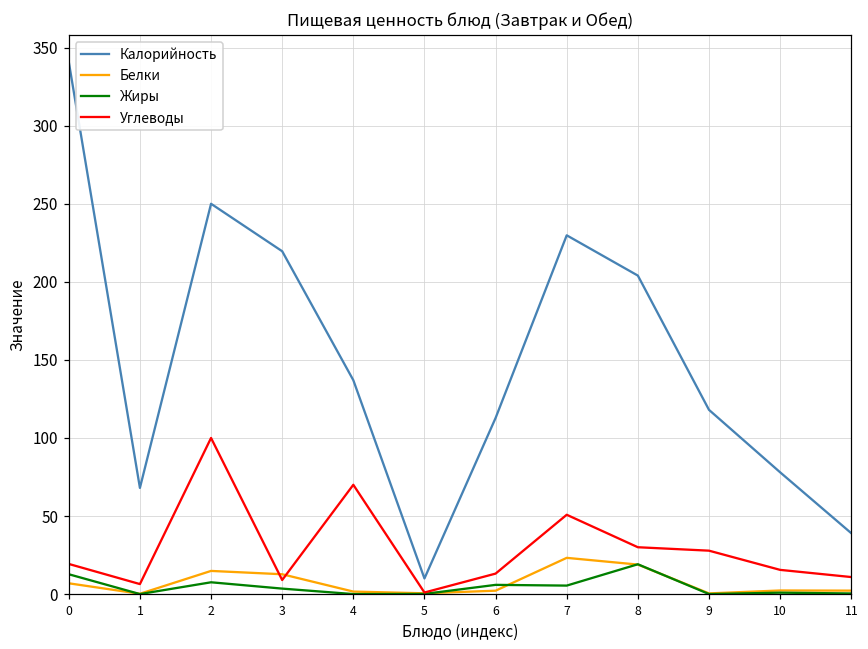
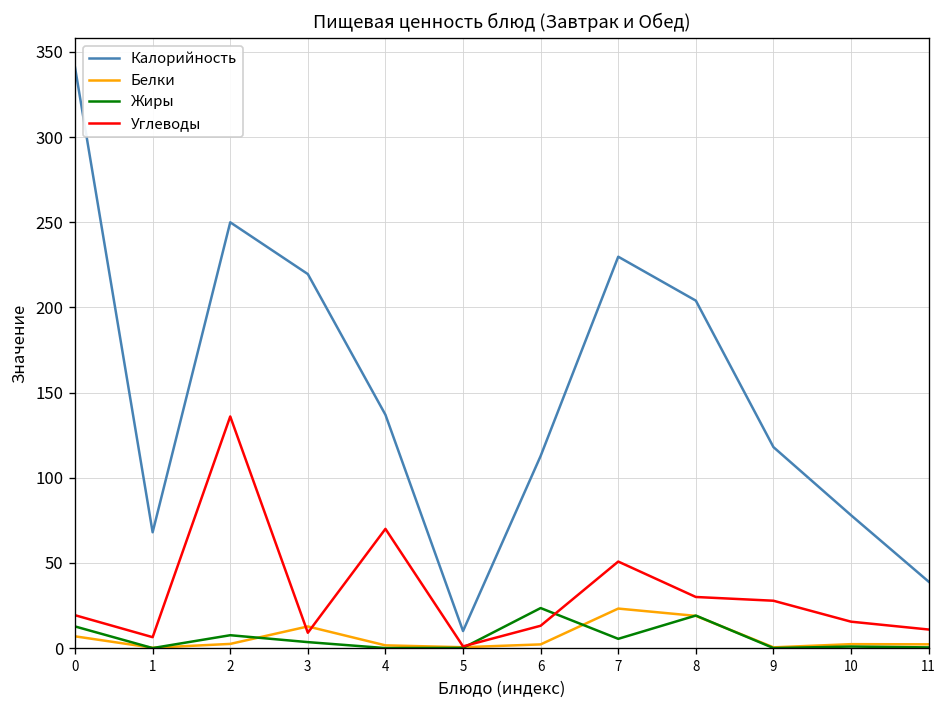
  {
    "Калорийность": {
      "0": 341,
      "1": 68,
      "2": 250,
      "3": 220,
      "4": 137,
      "5": 10,
      "6": 113,
      "7": 230,
      "8": 204,
      "9": 118,
      "10": 78,
      "11": 39
    },
    "Белки": {
      "0": 7,
-     "2": 15,
+     "2": 2,
      "3": 13,
      "6": 2,
      "7": 23,
      "11": 2
    },
    "Жиры": {
      "0": 13,
      "2": 8,
      "3": 4,
-     "6": 6,
+     "6": 24,
      "7": 5,
      "11": 0
    },
    "Углеводы": {
      "0": 19,
      "1": 6,
-     "2": 100,
+     "2": 136,
      "3": 9,
      "4": 70,
      "6": 13,
      "7": 51,
      "8": 30,
      "9": 28,
      "10": 16,
      "11": 11
    }
  }
